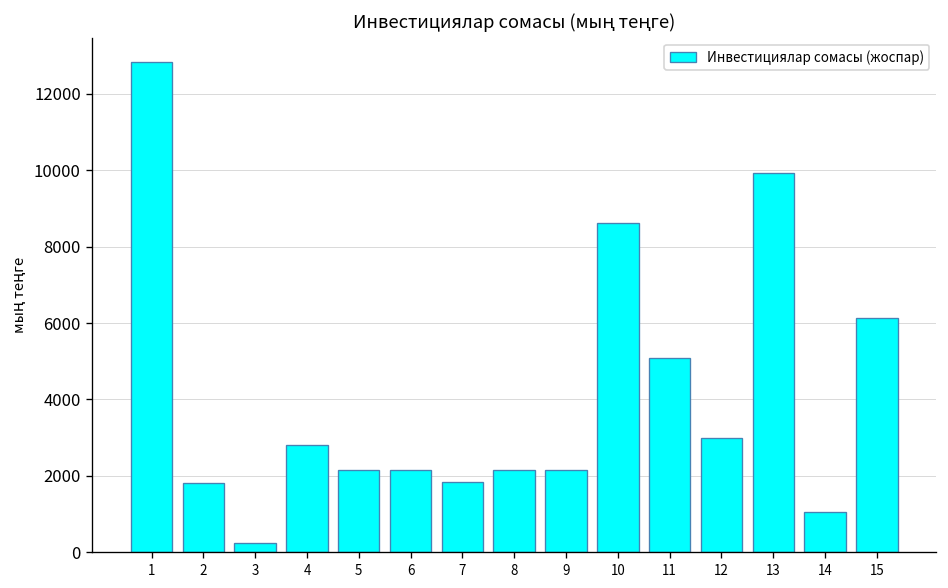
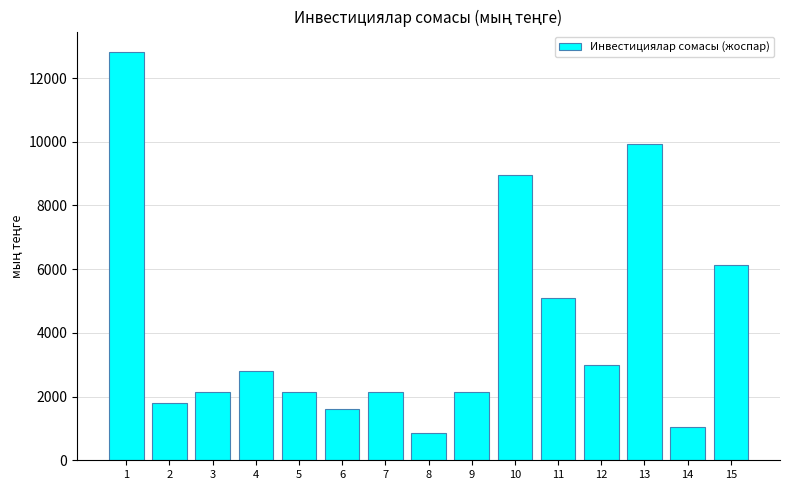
  {
    "1": 12800,
    "2": 1800,
-   "3": 300,
+   "3": 2200,
    "4": 2800,
    "5": 2200,
-   "6": 2200,
-   "7": 1800,
-   "8": 2200,
+   "6": 1600,
+   "7": 2200,
+   "8": 800,
    "9": 2200,
-   "10": 8600,
+   "10": 9000,
    "11": 5100,
    "12": 3000,
    "13": 9900,
    "14": 1100,
    "15": 6100
  }
